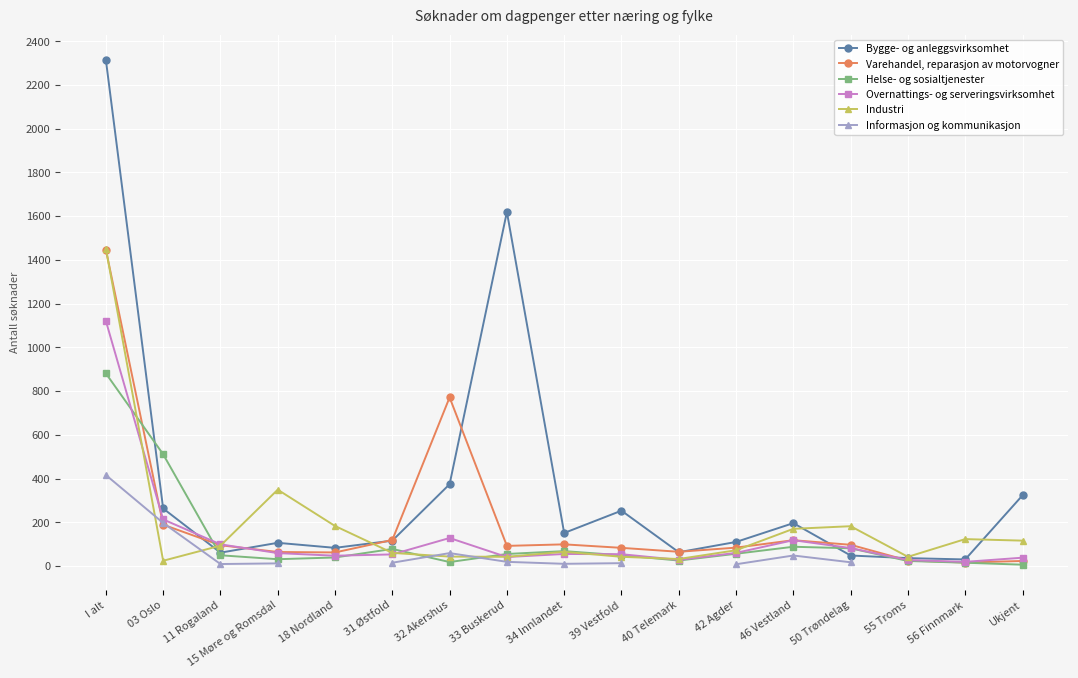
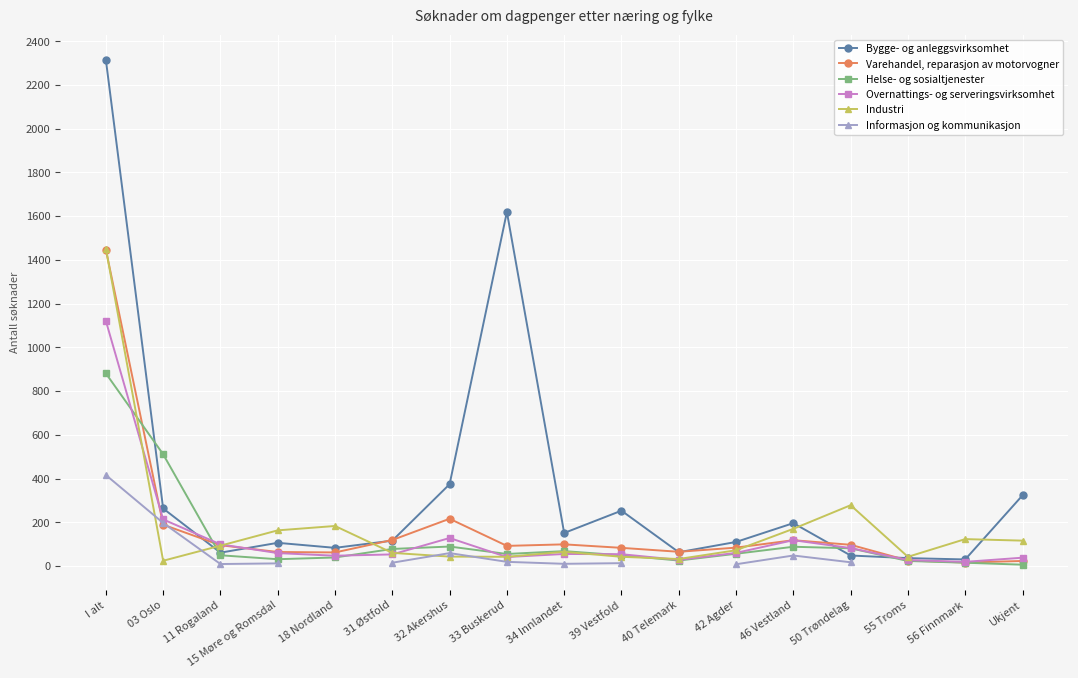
  {
    "Bygge- og anleggsvirksomhet": {
      "I alt": 2320,
      "03 Oslo": 260,
      "11 Rogaland": 60,
      "15 Møre og Romsdal": 110,
      "18 Nordland": 80,
      "32 Akershus": 370,
      "33 Buskerud": 1620,
      "34 Innlandet": 150,
      "39 Vestfold": 250,
      "42 Agder": 110,
      "46 Vestland": 200,
      "50 Trøndelag": 50,
      "Ukjent": 320
    },
    "Varehandel, reparasjon av motorvogner": {
      "18 Nordland": 60,
-     "32 Akershus": 770,
+     "32 Akershus": 220,
      "33 Buskerud": 90,
      "34 Innlandet": 100,
      "39 Vestfold": 80,
      "42 Agder": 80,
      "50 Trøndelag": 100,
      "Ukjent": 20
    },
    "Helse- og sosialtjenester": {
      "I alt": 880,
      "03 Oslo": 510,
      "11 Rogaland": 50,
      "15 Møre og Romsdal": 30,
      "31 Østfold": 80,
-     "32 Akershus": 20,
+     "32 Akershus": 90,
      "33 Buskerud": 60,
      "46 Vestland": 90,
      "Ukjent": 10
    },
    "Industri": {
      "03 Oslo": 20,
-     "15 Møre og Romsdal": 350,
+     "15 Møre og Romsdal": 160,
      "18 Nordland": 180,
      "32 Akershus": 40,
      "42 Agder": 70,
      "46 Vestland": 170,
-     "50 Trøndelag": 180,
+     "50 Trøndelag": 280,
      "56 Finnmark": 120,
      "Ukjent": 120
    }
  }
